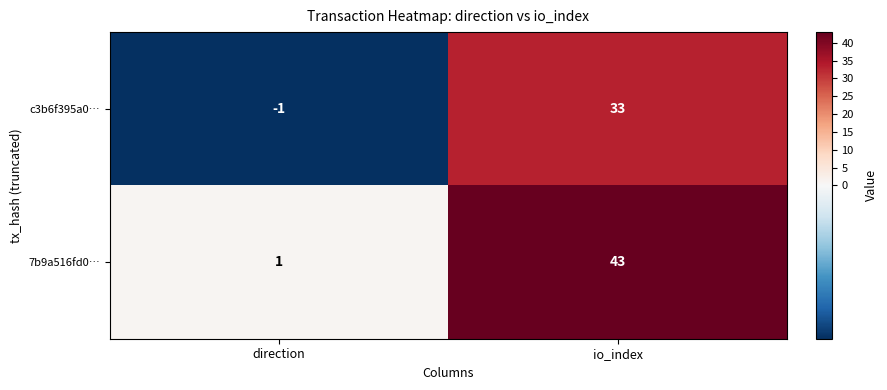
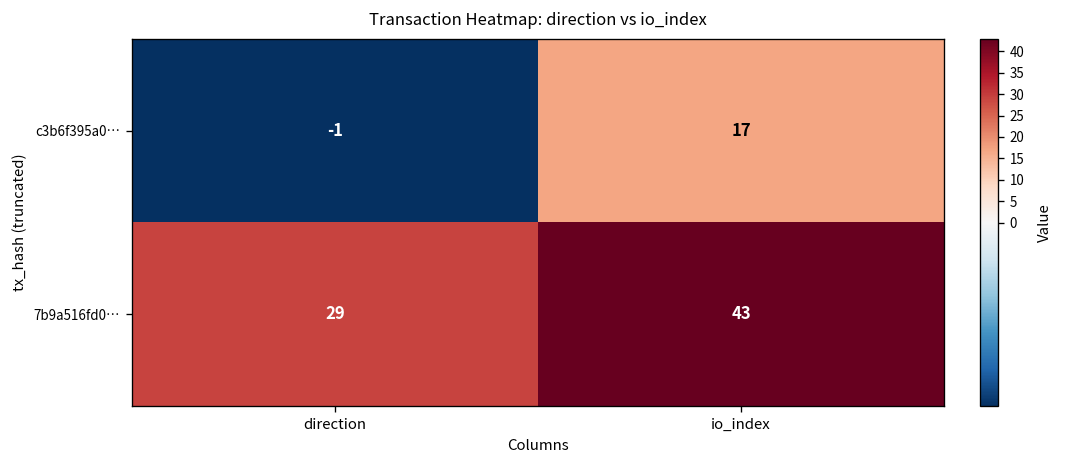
  {
    "c3b6f395a0…": {
      "direction": -1,
-     "io_index": 33
+     "io_index": 17
    },
    "7b9a516fd0…": {
-     "direction": 1,
+     "direction": 29,
      "io_index": 43
    }
  }
